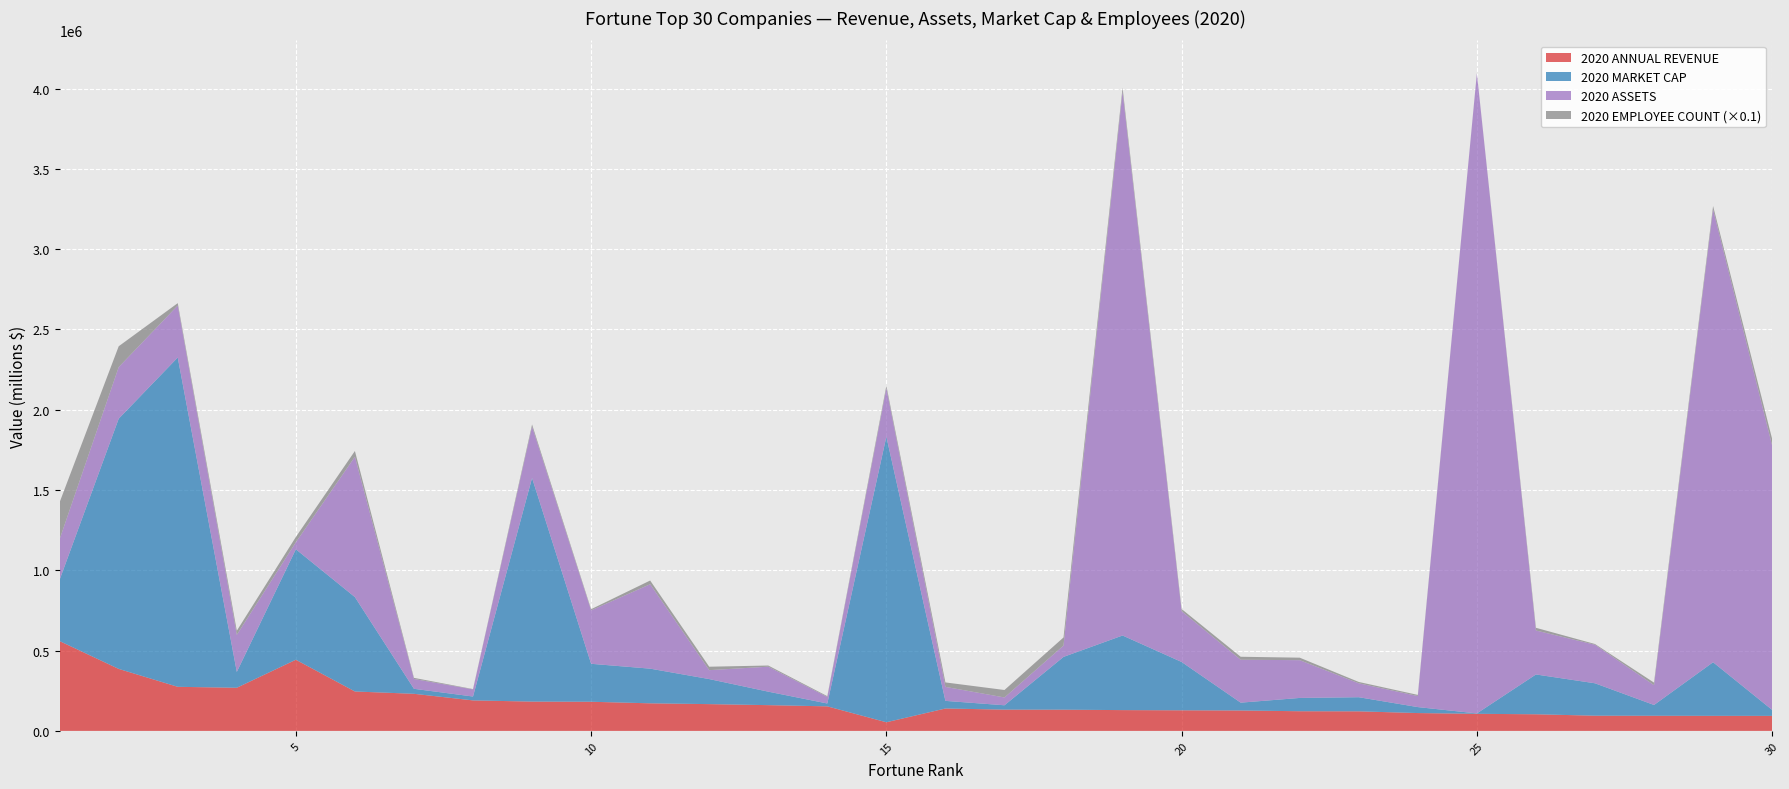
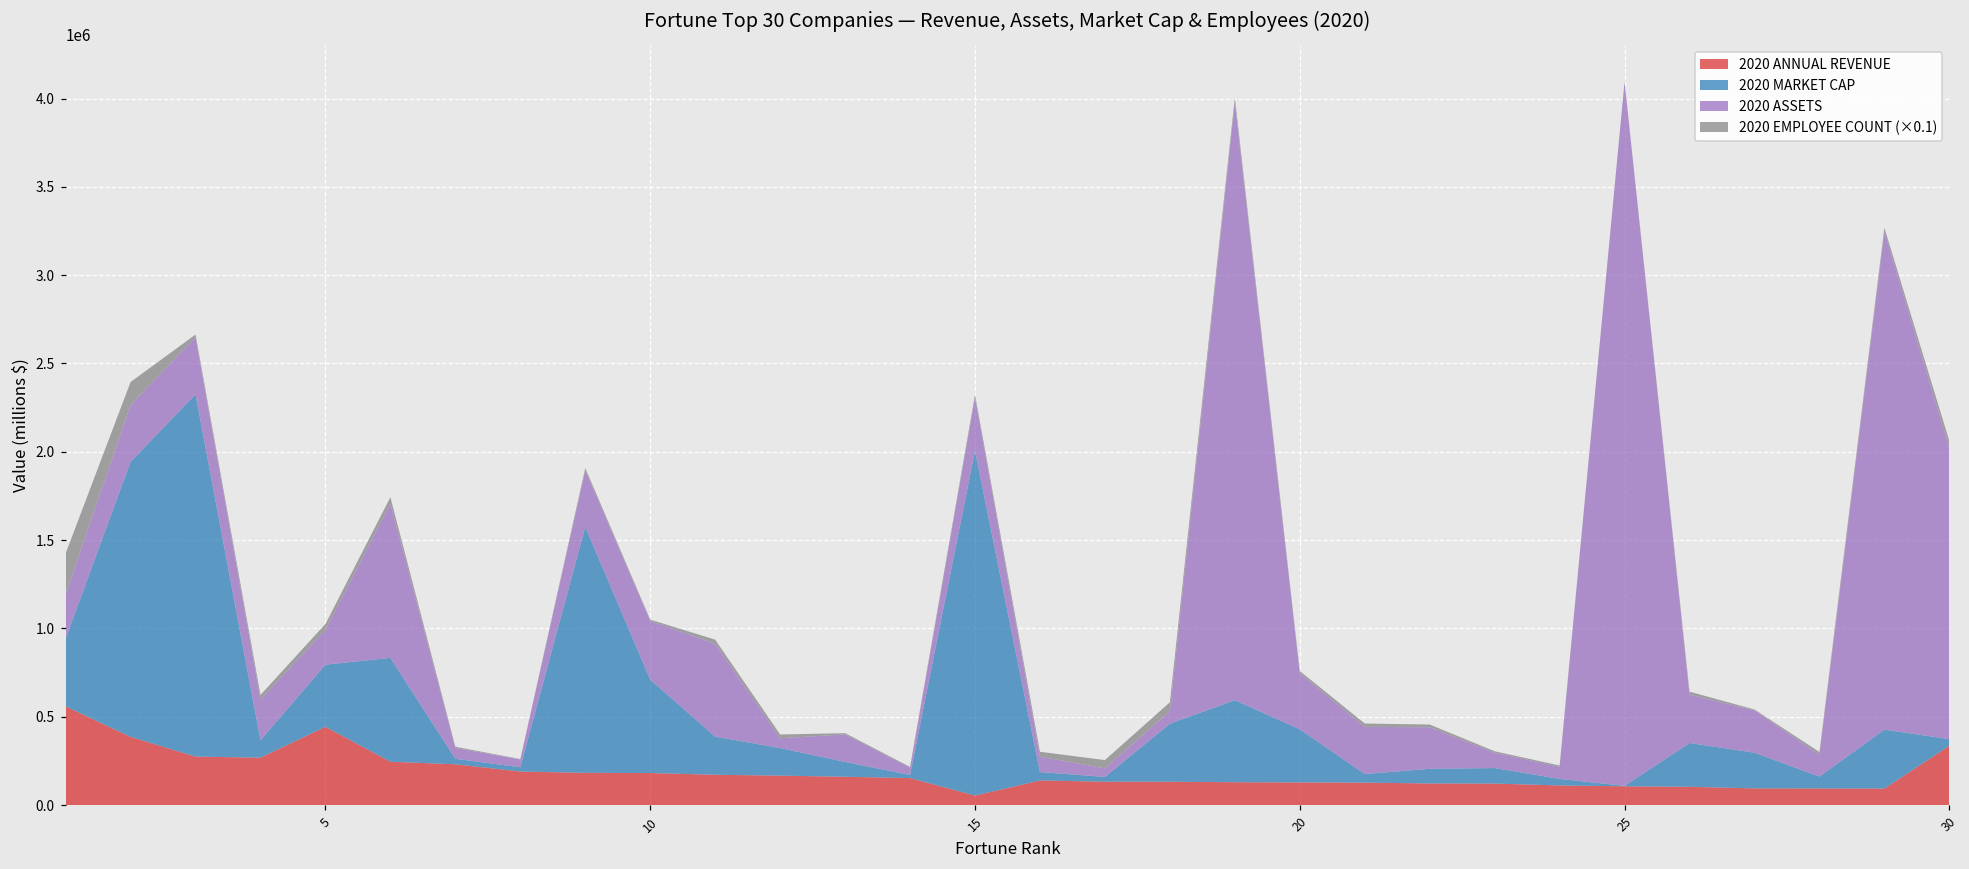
  {
    "2020 ANNUAL REVENUE": {
      "5": 440000,
      "10": 180000,
      "15": 50000,
      "20": 130000,
-     "30": 90000
+     "30": 340000
    },
    "2020 MARKET CAP": {
-     "5": 690000,
-     "10": 240000,
-     "15": 1780000,
+     "5": 350000,
+     "10": 530000,
+     "15": 1950000,
      "20": 300000,
      "30": 40000
    },
    "2020 ASSETS": {
-     "5": 40000,
+     "5": 200000,
      "15": 300000,
      "30": 1650000
    },
    "2020 EMPLOYEE COUNT (×0.1)": {
      "5": 30000,
      "15": 20000,
      "30": 40000
    }
  }
